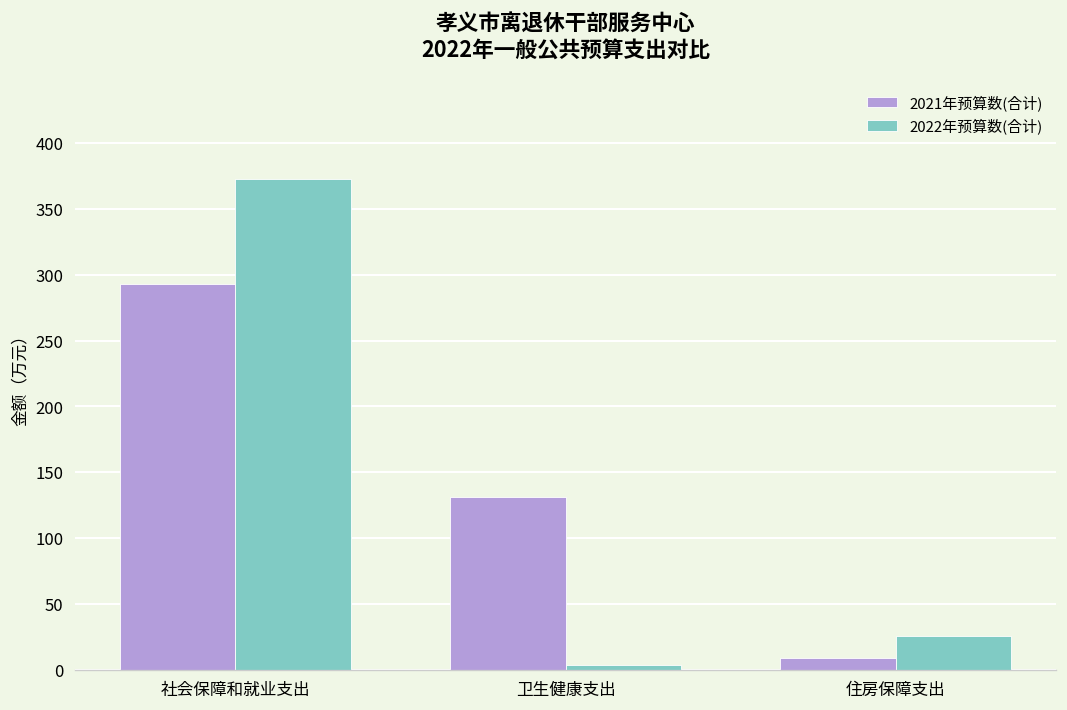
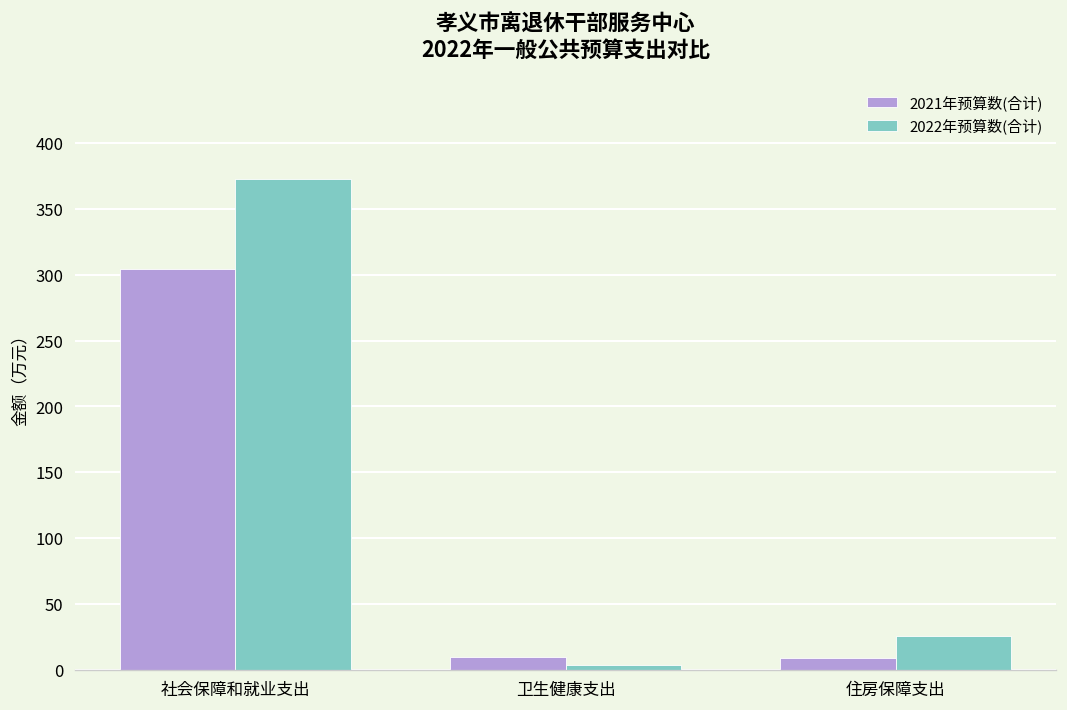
  {
    "2021年预算数(合计)": {
-     "社会保障和就业支出": 293,
-     "卫生健康支出": 131,
+     "社会保障和就业支出": 304,
+     "卫生健康支出": 10,
      "住房保障支出": 9
    },
    "2022年预算数(合计)": {
      "社会保障和就业支出": 373,
      "卫生健康支出": 4,
      "住房保障支出": 26
    }
  }
